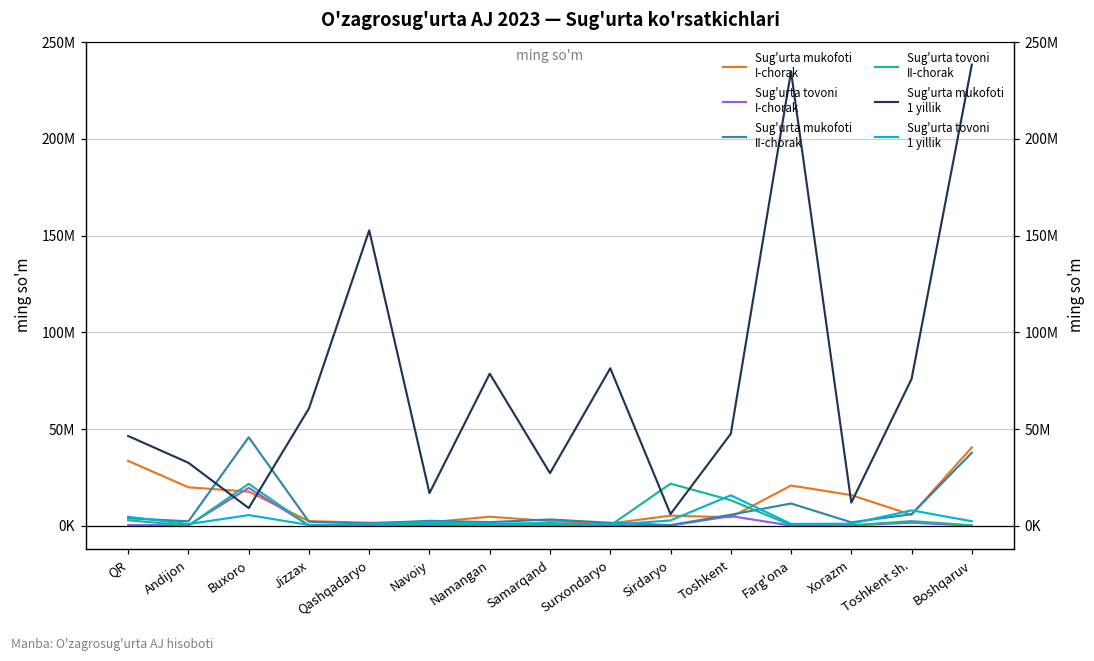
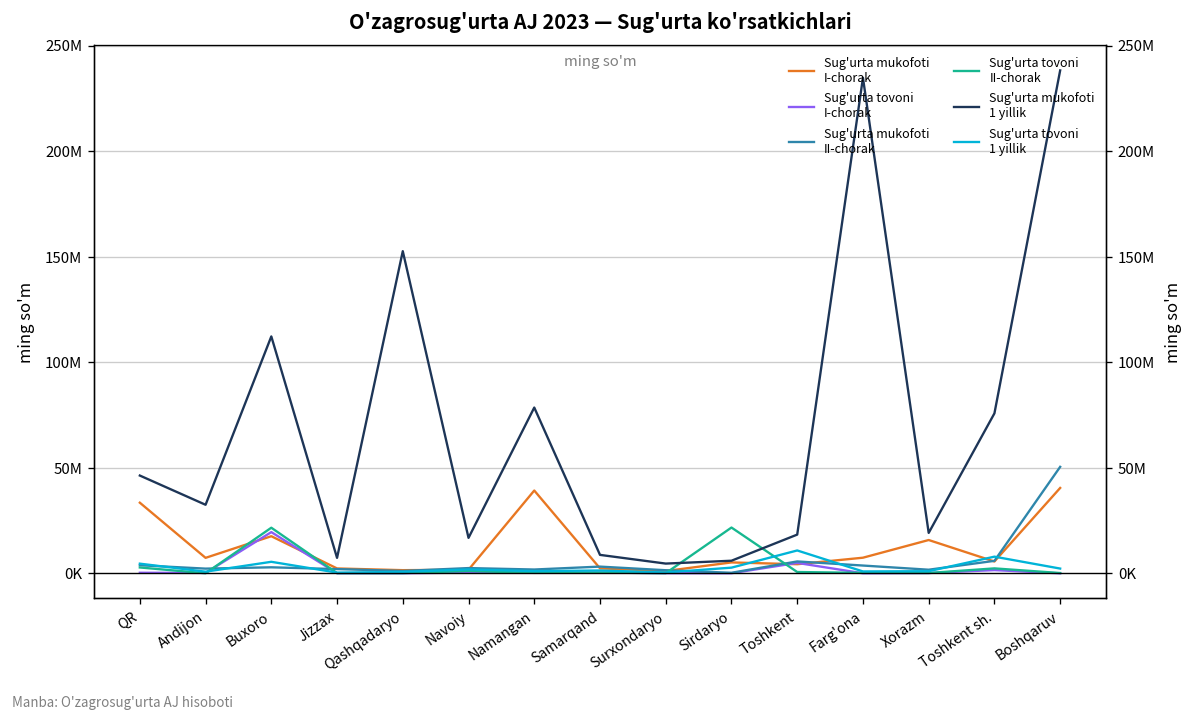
  {
    "Sug'urta mukofoti I-chorak": {
      "QR": 34000000,
-     "Andijon": 20000000,
+     "Andijon": 7000000,
      "Buxoro": 18000000,
-     "Namangan": 5000000,
-     "Farg'ona": 21000000,
+     "Namangan": 39000000,
+     "Farg'ona": 7000000,
      "Xorazm": 16000000,
      "Boshqaruv": 40000000
    },
    "Sug'urta tovoni I-chorak": {
      "QR": 0,
      "Buxoro": 20000000
    },
    "Sug'urta mukofoti II-chorak": {
      "Andijon": 2000000,
-     "Buxoro": 46000000,
-     "Farg'ona": 11000000,
-     "Boshqaruv": 38000000
+     "Buxoro": 3000000,
+     "Farg'ona": 4000000,
+     "Boshqaruv": 50000000
    },
    "Sug'urta tovoni II-chorak": {
      "Buxoro": 22000000,
      "Sirdaryo": 22000000,
-     "Toshkent": 13000000
+     "Toshkent": 1000000
    },
    "Sug'urta mukofoti 1 yillik": {
      "QR": 46000000,
      "Andijon": 33000000,
-     "Buxoro": 9000000,
-     "Jizzax": 61000000,
+     "Buxoro": 112000000,
+     "Jizzax": 7000000,
      "Qashqadaryo": 153000000,
      "Navoiy": 17000000,
      "Namangan": 79000000,
-     "Samarqand": 27000000,
-     "Surxondaryo": 81000000,
-     "Toshkent": 48000000,
+     "Samarqand": 9000000,
+     "Surxondaryo": 5000000,
+     "Toshkent": 18000000,
      "Farg'ona": 235000000,
-     "Xorazm": 12000000,
+     "Xorazm": 19000000,
      "Toshkent sh.": 76000000,
      "Boshqaruv": 238000000
    },
    "Sug'urta tovoni 1 yillik": {
      "Buxoro": 6000000,
      "Sirdaryo": 3000000,
-     "Toshkent": 16000000,
+     "Toshkent": 11000000,
      "Toshkent sh.": 8000000,
      "Boshqaruv": 2000000
    }
  }
